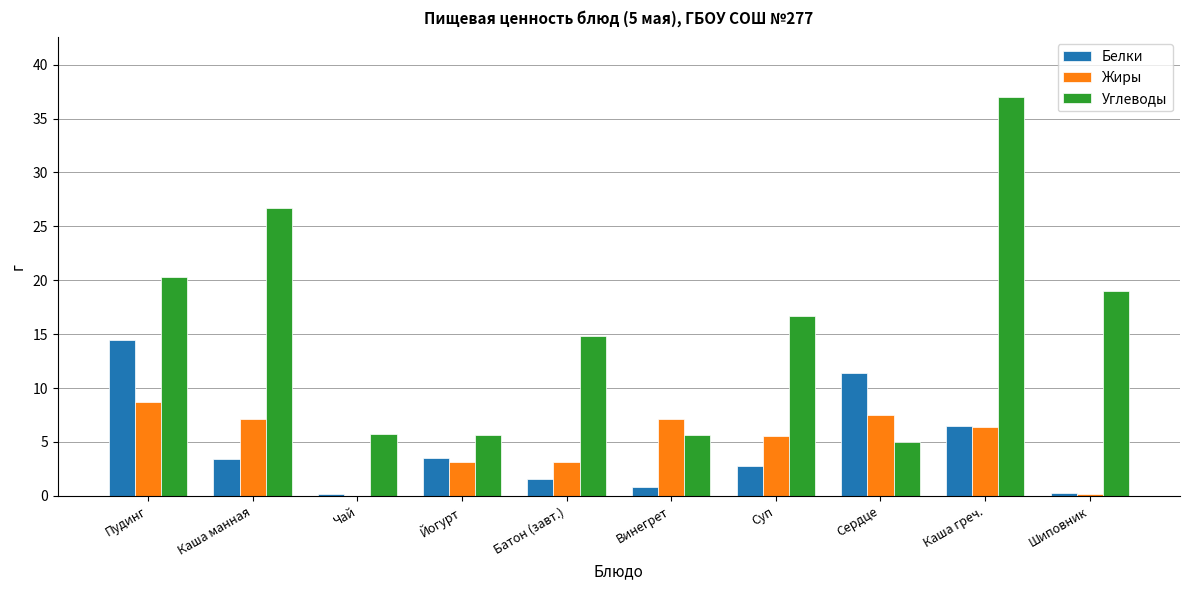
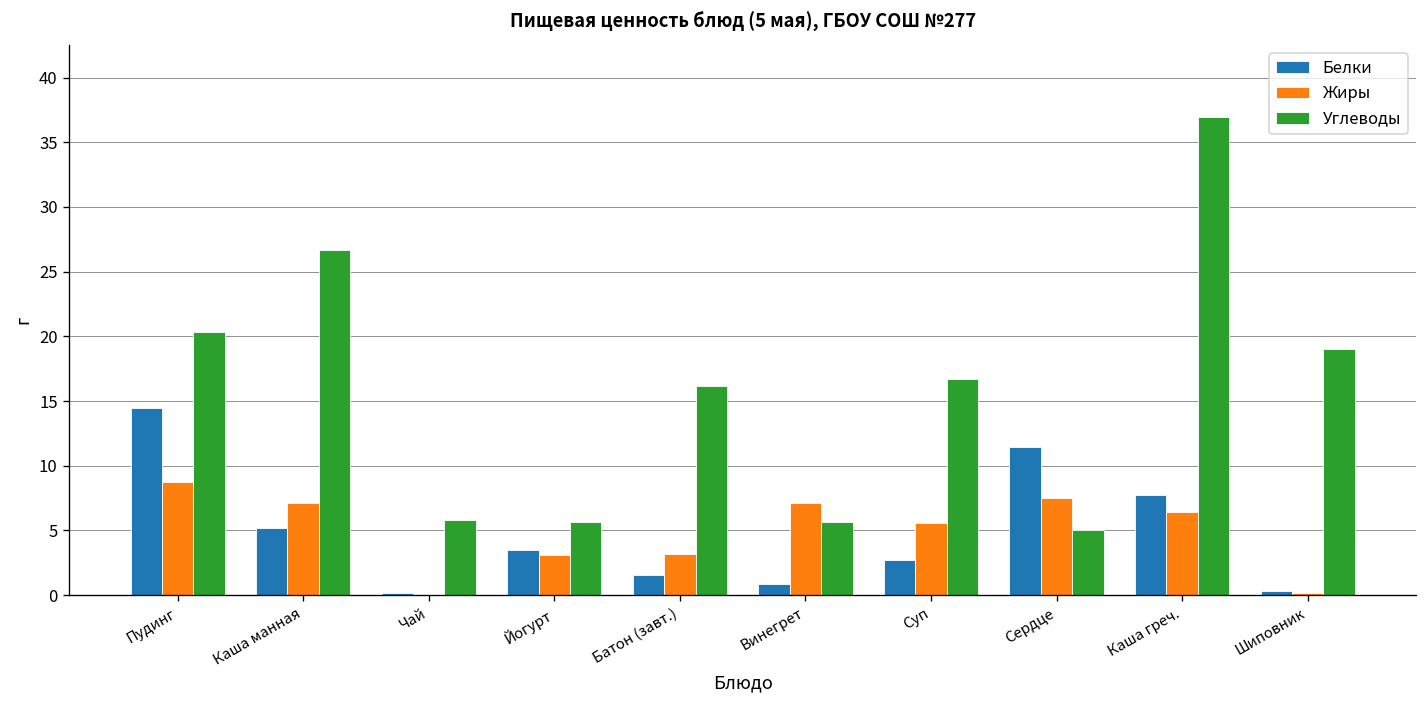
  {
    "Белки": {
      "Пудинг": 14.5,
-     "Каша манная": 3.4,
+     "Каша манная": 5.2,
      "Йогурт": 3.5,
      "Батон (завт.)": 1.6,
      "Винегрет": 0.9,
      "Суп": 2.8,
      "Сердце": 11.4,
-     "Каша греч.": 6.5,
+     "Каша греч.": 7.7,
      "Шиповник": 0.3
    },
    "Жиры": {
      "Пудинг": 8.8,
      "Каша манная": 7.1,
      "Чай": 0.0,
      "Йогурт": 3.1,
      "Батон (завт.)": 3.2,
      "Винегрет": 7.1,
      "Суп": 5.6,
      "Сердце": 7.5,
      "Каша греч.": 6.4
    },
    "Углеводы": {
      "Пудинг": 20.3,
      "Каша манная": 26.7,
      "Чай": 5.8,
      "Йогурт": 5.6,
-     "Батон (завт.)": 14.9,
+     "Батон (завт.)": 16.2,
      "Винегрет": 5.6,
      "Суп": 16.7,
      "Сердце": 5.0,
      "Каша греч.": 37.0,
      "Шиповник": 19.0
    }
  }
